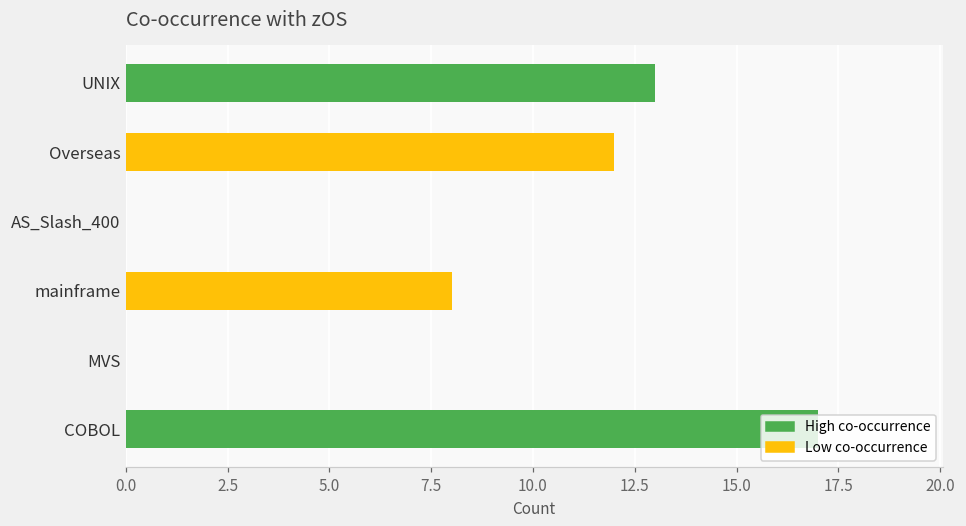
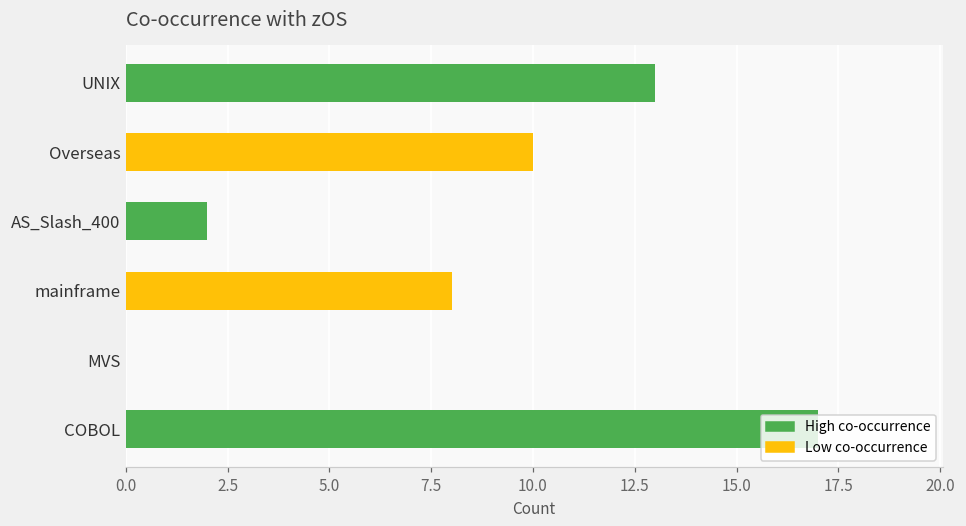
  {
    "UNIX": 13,
-   "Overseas": 12,
-   "AS_Slash_400": 0,
+   "Overseas": 10,
+   "AS_Slash_400": 2,
    "mainframe": 8,
    "MVS": 0
  }
